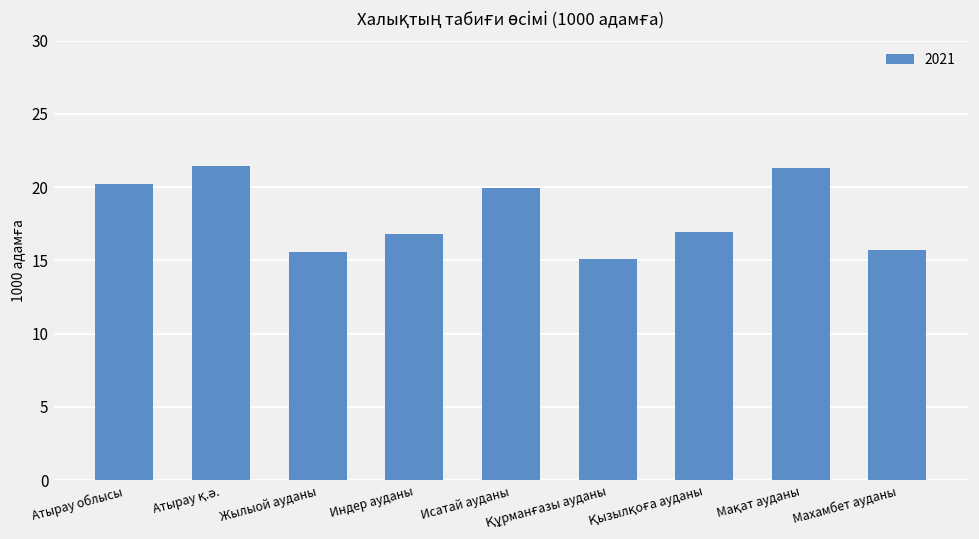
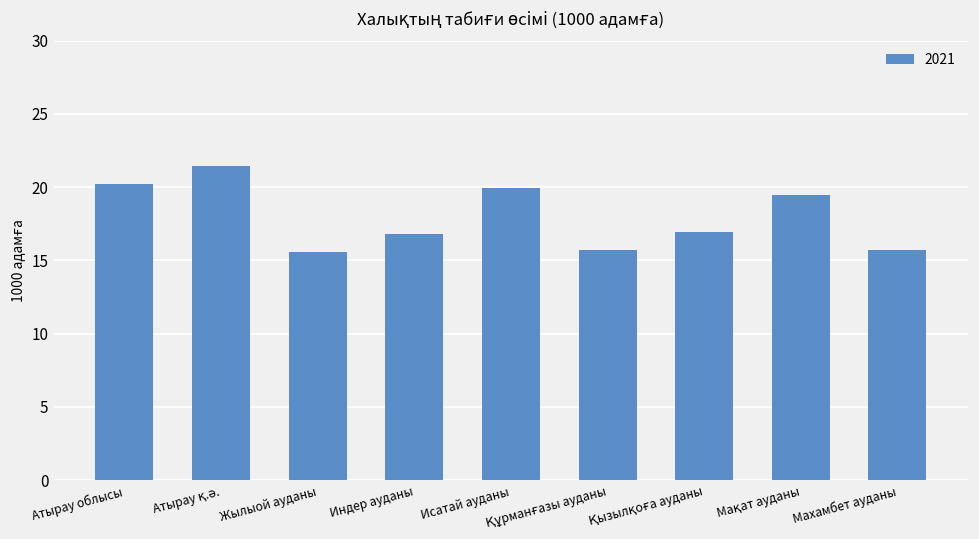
  {
    "Атырау облысы": 20.2,
    "Атырау қ.ә.": 21.4,
    "Жылыой ауданы": 15.6,
    "Индер ауданы": 16.8,
    "Исатай ауданы": 19.9,
-   "Құрманғазы ауданы": 15.1,
+   "Құрманғазы ауданы": 15.7,
    "Қызылқоға ауданы": 16.9,
-   "Мақат ауданы": 21.3,
+   "Мақат ауданы": 19.4,
    "Махамбет ауданы": 15.7
  }
